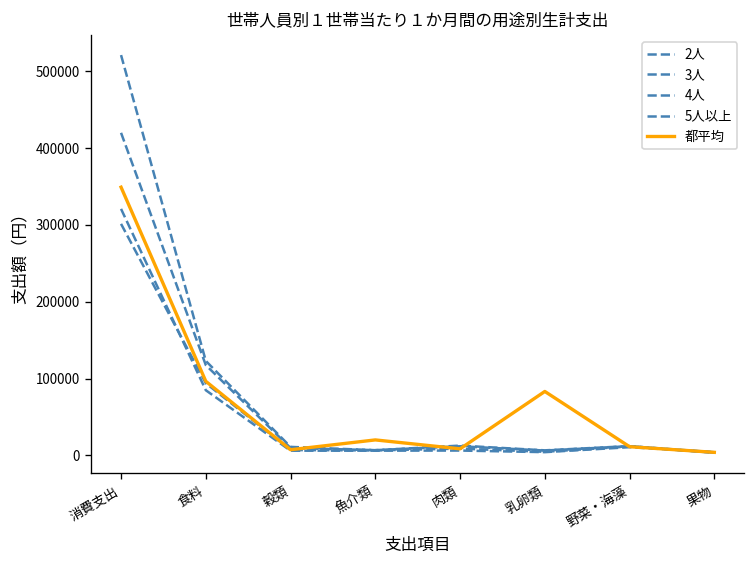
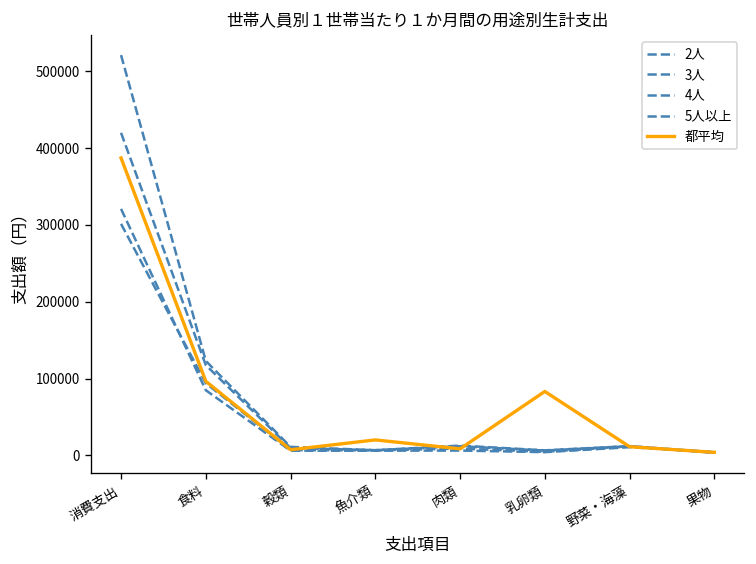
  {
    "都平均": {
-     "消費支出": 350000,
+     "消費支出": 390000,
      "魚介類": 20000,
      "乳卵類": 80000
    }
  }
